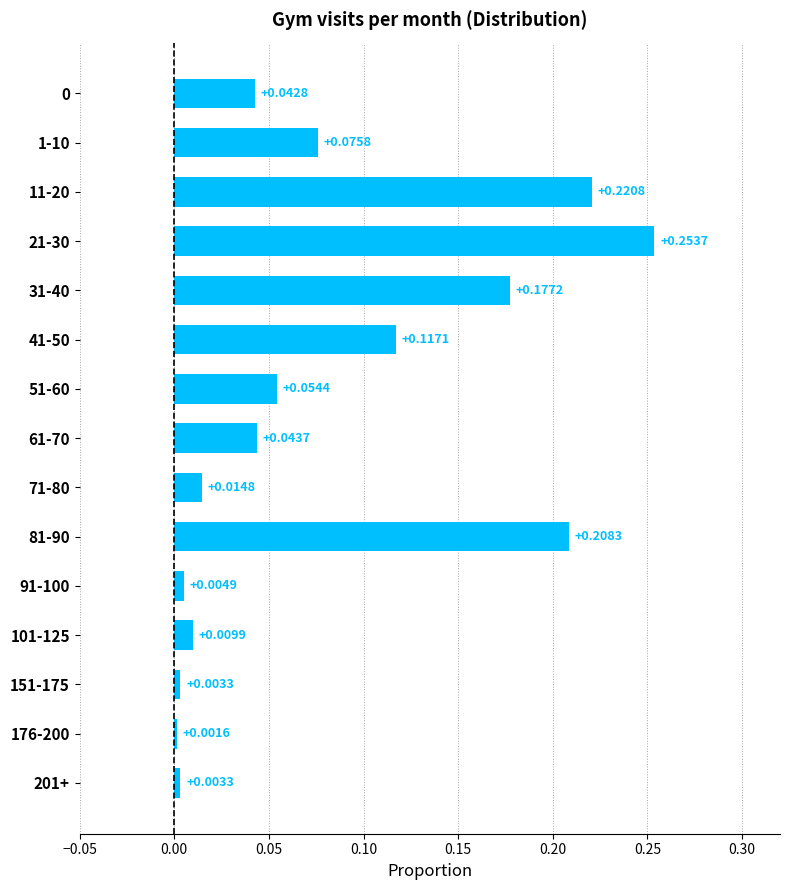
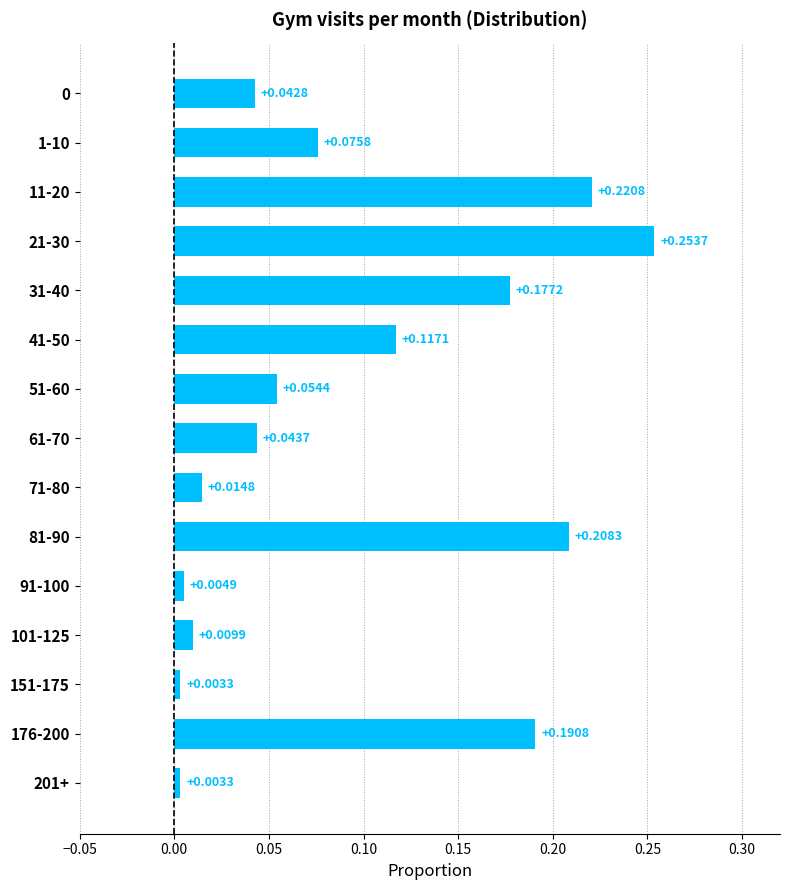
  {
    "0": "+0.0428",
    "1-10": "+0.0758",
    "11-20": "+0.2208",
    "21-30": "+0.2537",
    "31-40": "+0.1772",
    "41-50": "+0.1171",
    "51-60": "+0.0544",
    "61-70": "+0.0437",
    "71-80": "+0.0148",
    "81-90": "+0.2083",
    "91-100": "+0.0049",
    "101-125": "+0.0099",
    "151-175": "+0.0033",
-   "176-200": "+0.0016",
+   "176-200": "+0.1908",
    "201+": "+0.0033"
  }
